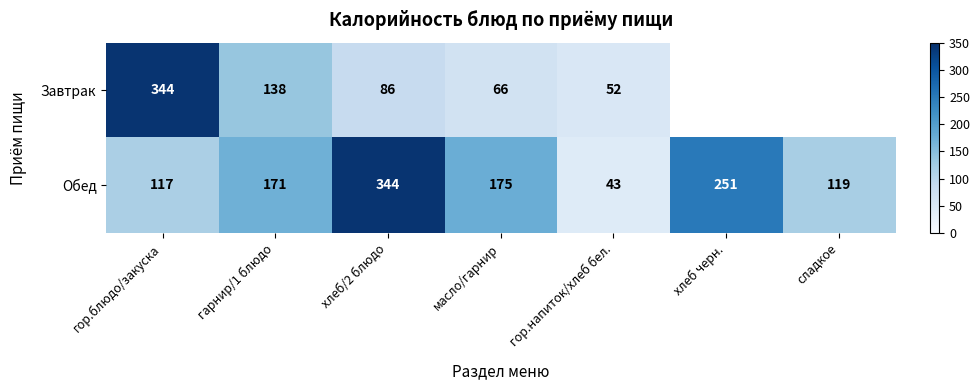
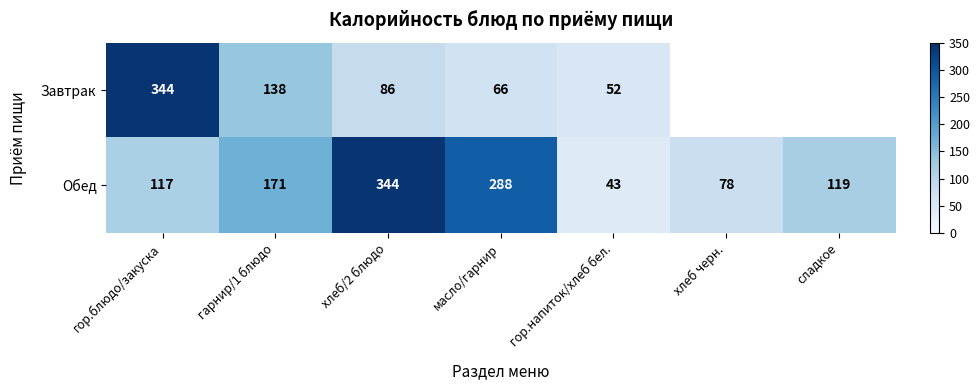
  {
    "Завтрак": {
      "гор.блюдо/закуска": 344,
      "гарнир/1 блюдо": 138,
      "хлеб/2 блюдо": 86,
      "масло/гарнир": 66,
      "гор.напиток/хлеб бел.": 52
    },
    "Обед": {
      "гор.блюдо/закуска": 117,
      "гарнир/1 блюдо": 171,
      "хлеб/2 блюдо": 344,
-     "масло/гарнир": 175,
+     "масло/гарнир": 288,
      "гор.напиток/хлеб бел.": 43,
-     "хлеб черн.": 251,
+     "хлеб черн.": 78,
      "сладкое": 119
    }
  }
